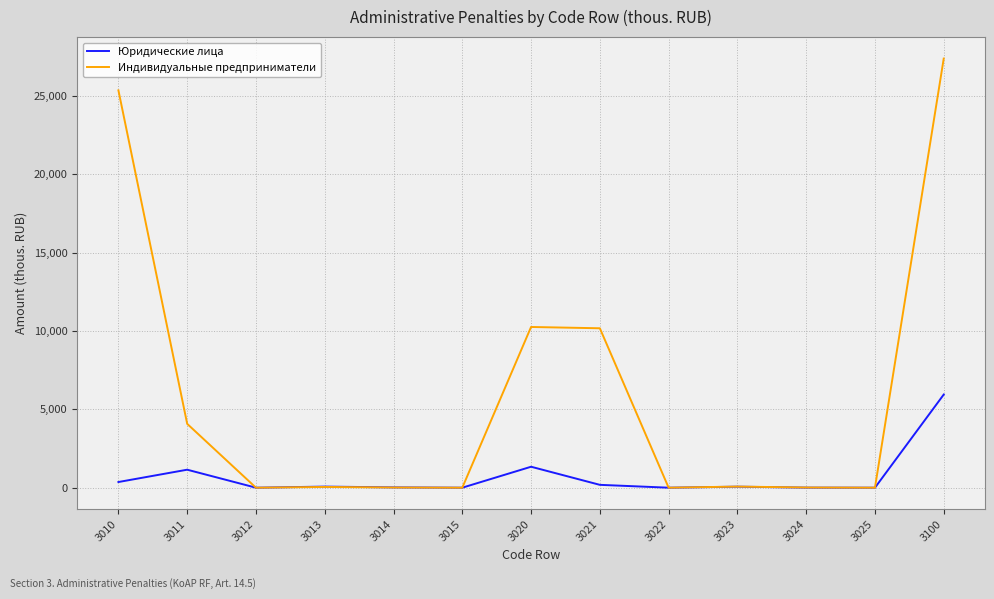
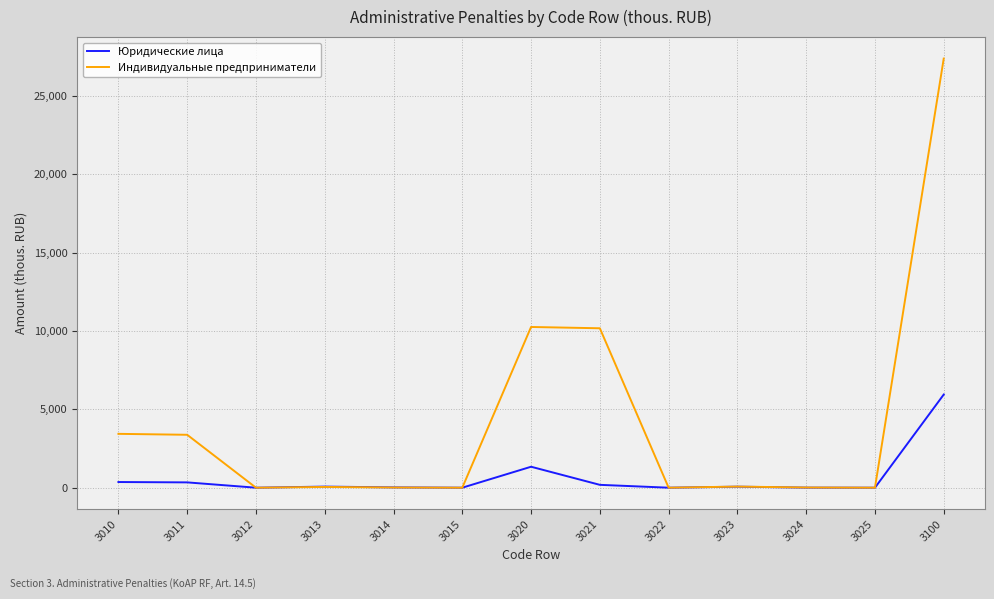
  {
    "Юридические лица": {
      "3010": "400",
-     "3011": "1,100",
+     "3011": "300",
      "3020": "1,300",
      "3021": "200",
      "3100": "5,900"
    },
    "Индивидуальные предприниматели": {
-     "3010": "25,400",
-     "3011": "4,100",
+     "3010": "3,400",
+     "3011": "3,400",
      "3020": "10,300",
      "3021": "10,200",
      "3100": "27,400"
    }
  }
